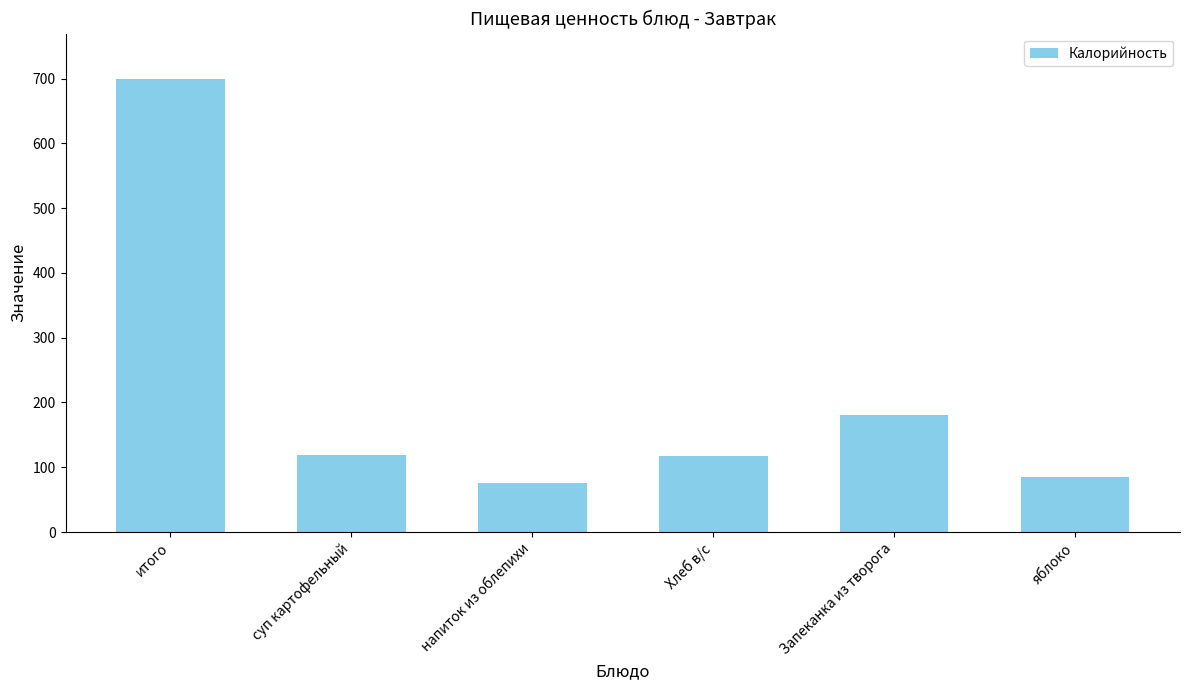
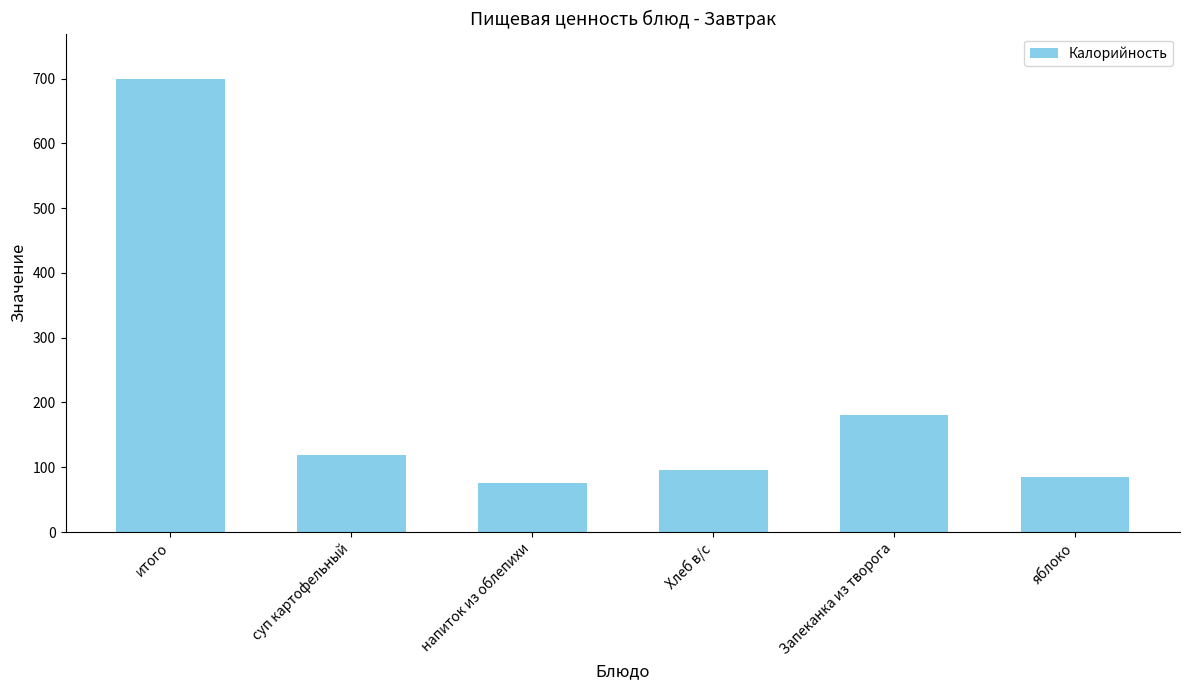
  {
    "итого": 700,
    "суп картофельный": 120,
    "напиток из облепихи": 80,
-   "Хлеб в/с": 120,
+   "Хлеб в/с": 100,
    "Запеканка из творога": 180,
    "яблоко": 80
  }
